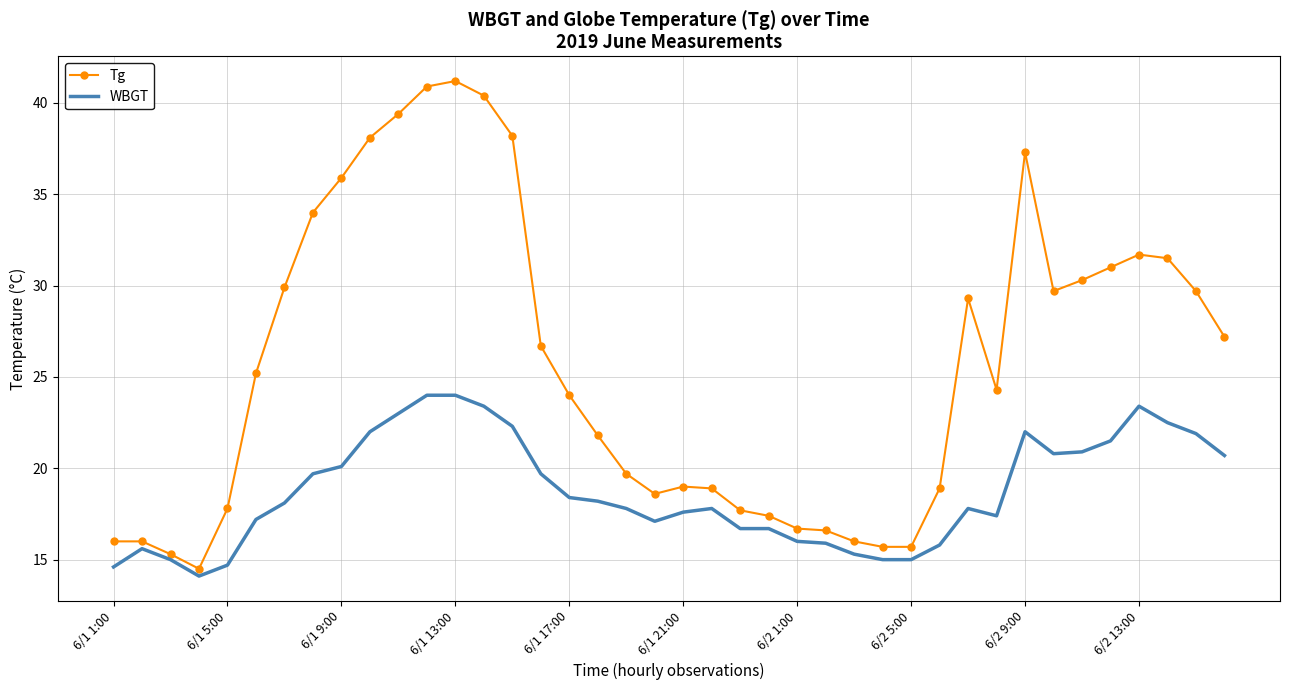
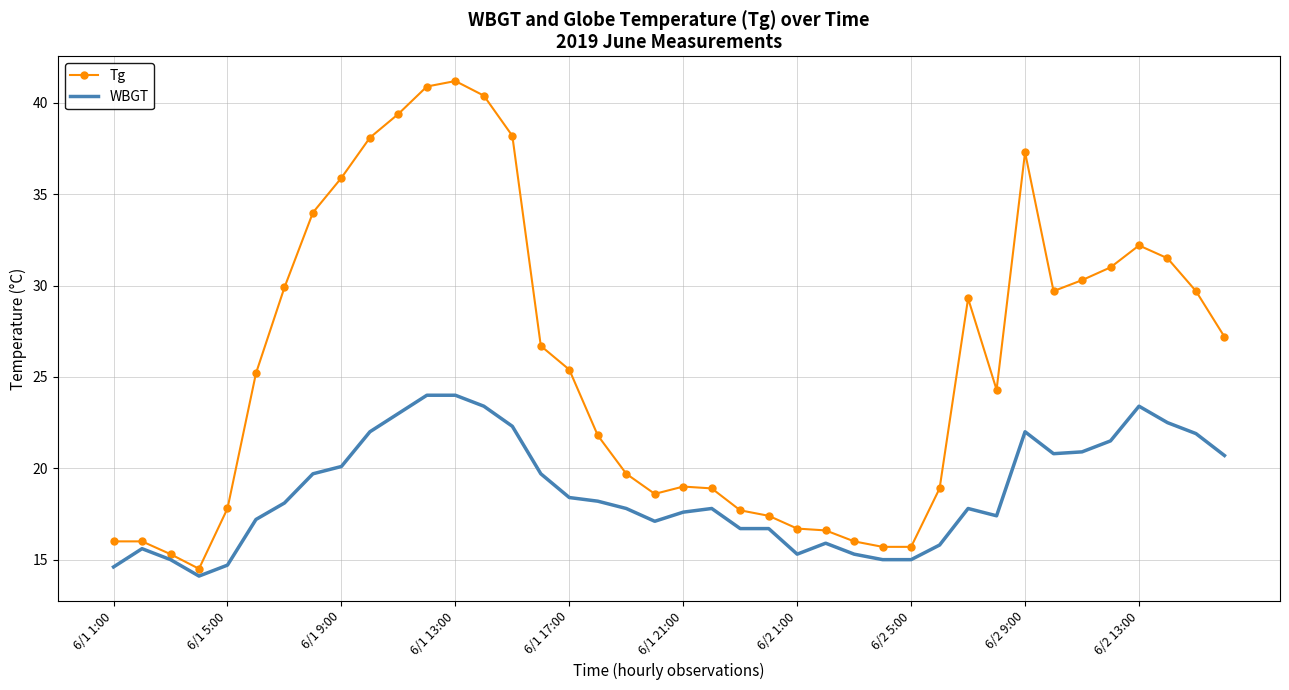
  {
    "Tg": {
      "6/1 1:00": 16.0,
      "6/1 5:00": 17.8,
      "6/1 9:00": 35.9,
      "6/1 13:00": 41.2,
-     "6/1 17:00": 24.0,
+     "6/1 17:00": 25.4,
      "6/1 21:00": 19.0,
      "6/2 1:00": 16.7,
      "6/2 5:00": 15.7,
      "6/2 9:00": 37.3,
-     "6/2 13:00": 31.7
+     "6/2 13:00": 32.2
    },
    "WBGT": {
      "6/1 1:00": 14.6,
      "6/1 5:00": 14.7,
      "6/1 9:00": 20.1,
      "6/1 13:00": 24.0,
      "6/1 17:00": 18.4,
      "6/1 21:00": 17.6,
-     "6/2 1:00": 16.0,
+     "6/2 1:00": 15.3,
      "6/2 5:00": 15.0,
      "6/2 9:00": 22.0,
      "6/2 13:00": 23.4
    }
  }
